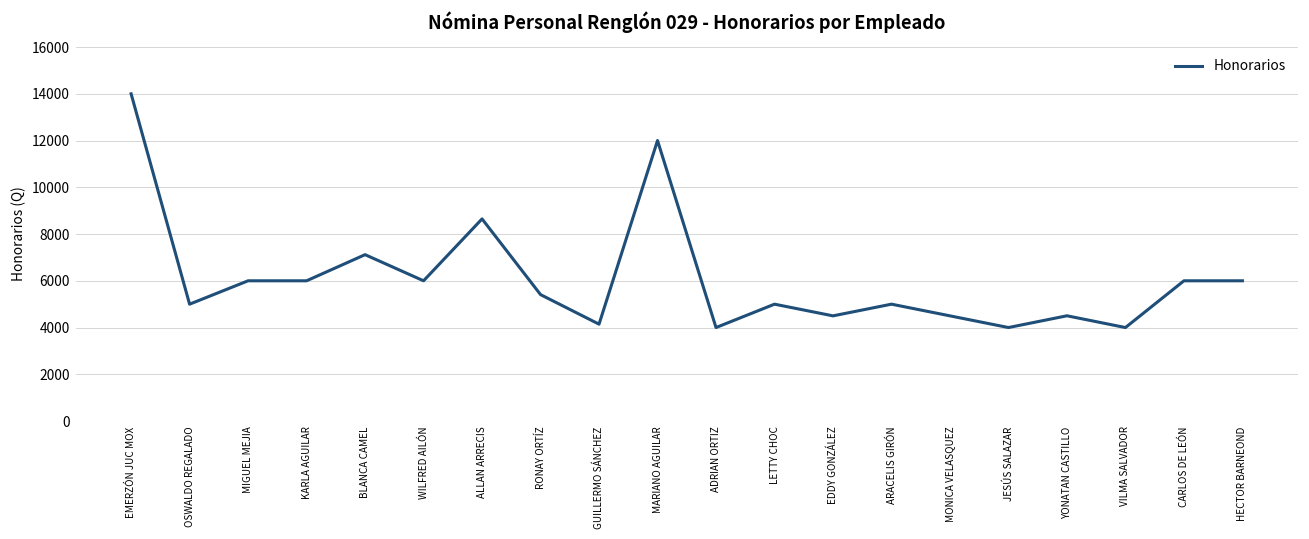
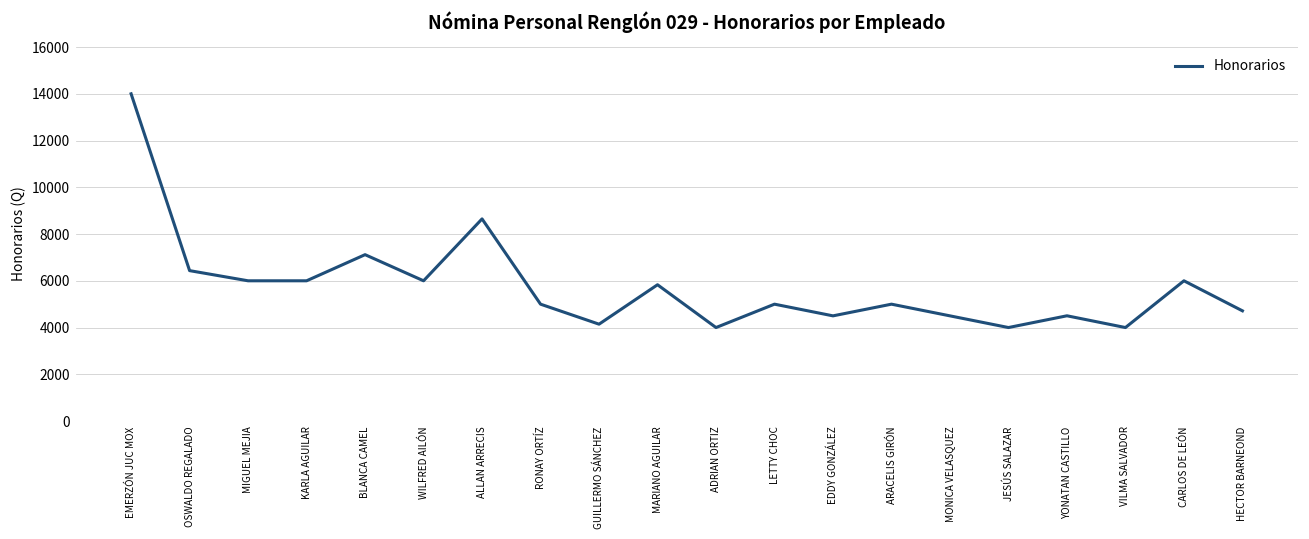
  {
    "EMERZÓN JUC MOX": 14000,
-   "OSWALDO REGALADO": 5000,
+   "OSWALDO REGALADO": 6400,
    "MIGUEL MEJIA": 6000,
    "KARLA AGUILAR": 6000,
    "BLANCA CAMEL": 7100,
    "WILFRED AILÓN": 6000,
    "ALLAN ARRECIS": 8600,
-   "RONAY ORTÍZ": 5400,
+   "RONAY ORTÍZ": 5000,
    "GUILLERMO SÁNCHEZ": 4100,
-   "MARIANO AGUILAR": 12000,
+   "MARIANO AGUILAR": 5800,
    "ADRIAN ORTIZ": 4000,
    "LETTY CHOC": 5000,
    "EDDY GONZÁLEZ": 4500,
    "ARACELIS GIRÓN": 5000,
    "MONICA VELASQUEZ": 4500,
    "JESÚS SALAZAR": 4000,
    "YONATAN CASTILLO": 4500,
    "VILMA SALVADOR": 4000,
    "CARLOS DE LEÓN": 6000,
-   "HECTOR BARNEOND": 6000
+   "HECTOR BARNEOND": 4700
  }
